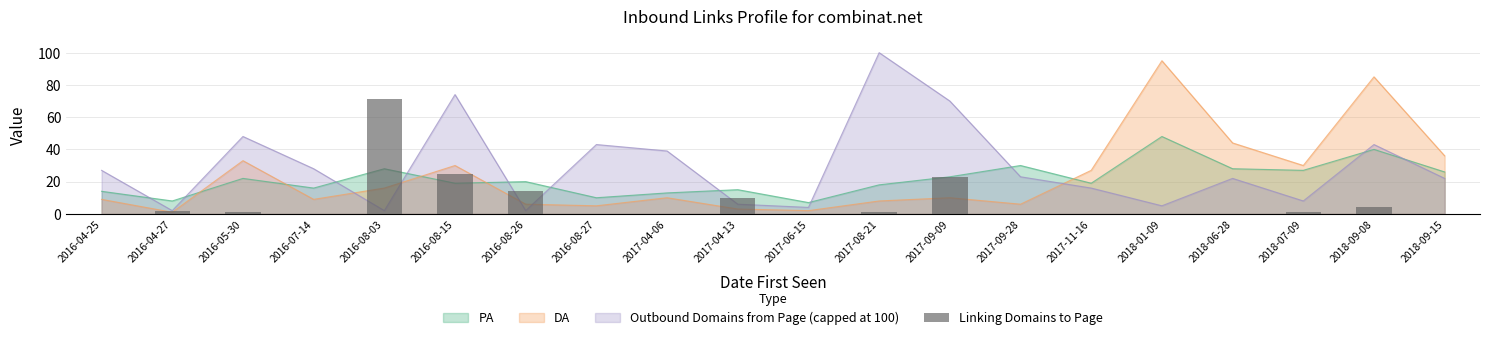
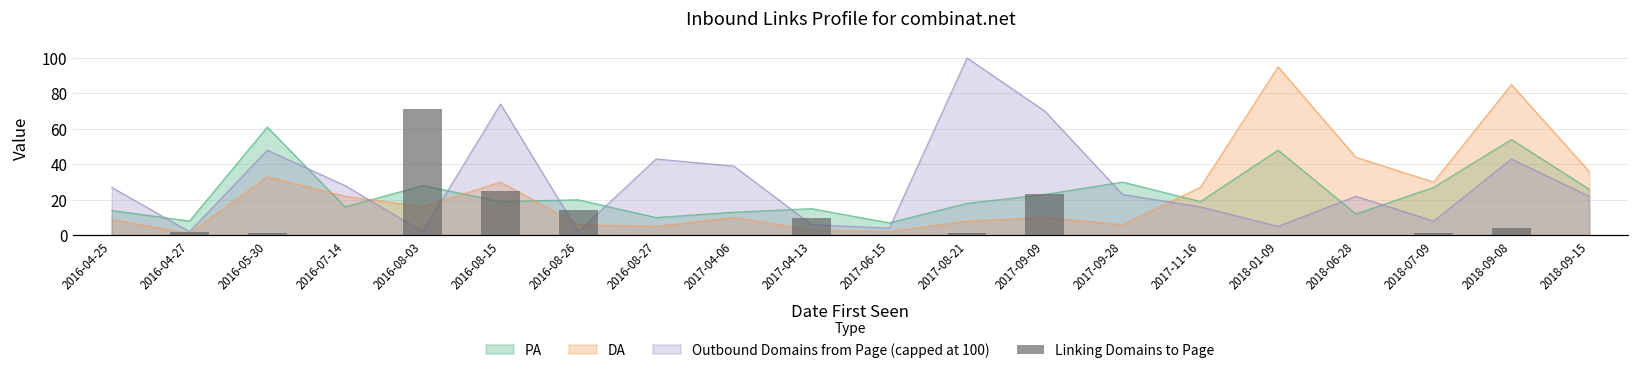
  {
    "PA": {
      "2016-04-25": 14,
      "2016-04-27": 8,
-     "2016-05-30": 22,
+     "2016-05-30": 61,
      "2016-07-14": 16,
      "2016-08-03": 28,
      "2016-08-15": 19,
      "2016-08-26": 20,
      "2016-08-27": 10,
      "2017-04-06": 13,
      "2017-04-13": 15,
      "2017-06-15": 7,
      "2017-08-21": 18,
      "2017-09-09": 23,
      "2017-09-28": 30,
      "2017-11-16": 19,
      "2018-01-09": 48,
-     "2018-06-28": 28,
+     "2018-06-28": 12,
      "2018-07-09": 27,
-     "2018-09-08": 40,
+     "2018-09-08": 54,
      "2018-09-15": 26
    },
    "Linking Domains to Page": {
      "2016-04-25": 0,
      "2016-04-27": 2,
      "2016-07-14": 0,
      "2016-08-03": 71,
      "2016-08-15": 25,
      "2016-08-26": 14,
      "2016-08-27": 0,
      "2017-04-06": 0,
      "2017-04-13": 10,
      "2017-06-15": 0,
      "2017-09-09": 23,
      "2017-09-28": 0,
      "2017-11-16": 0,
      "2018-01-09": 0,
      "2018-06-28": 0,
      "2018-09-08": 4,
      "2018-09-15": 0
    },
    "DA": {
      "2016-04-25": 9,
      "2016-05-30": 33,
-     "2016-07-14": 9,
+     "2016-07-14": 22,
      "2016-08-03": 16,
      "2016-08-15": 30,
      "2016-08-26": 6,
      "2016-08-27": 5,
      "2017-04-06": 10,
      "2017-04-13": 3,
      "2017-06-15": 2,
      "2017-08-21": 8,
      "2017-09-09": 10,
      "2017-09-28": 6,
      "2017-11-16": 27,
      "2018-01-09": 95,
      "2018-06-28": 44,
      "2018-07-09": 30,
      "2018-09-08": 85,
      "2018-09-15": 36
    },
    "Outbound Domains from Page (capped at 100)": {
      "2016-04-25": 27,
      "2016-05-30": 48,
      "2016-07-14": 28,
      "2016-08-03": 2,
      "2016-08-15": 74,
      "2016-08-26": 2,
      "2016-08-27": 43,
      "2017-04-06": 39,
      "2017-04-13": 6,
      "2017-06-15": 4,
      "2017-08-21": 100,
      "2017-09-09": 70,
      "2017-09-28": 23,
      "2017-11-16": 16,
      "2018-01-09": 5,
      "2018-06-28": 22,
      "2018-07-09": 8,
      "2018-09-08": 43,
      "2018-09-15": 22
    }
  }
